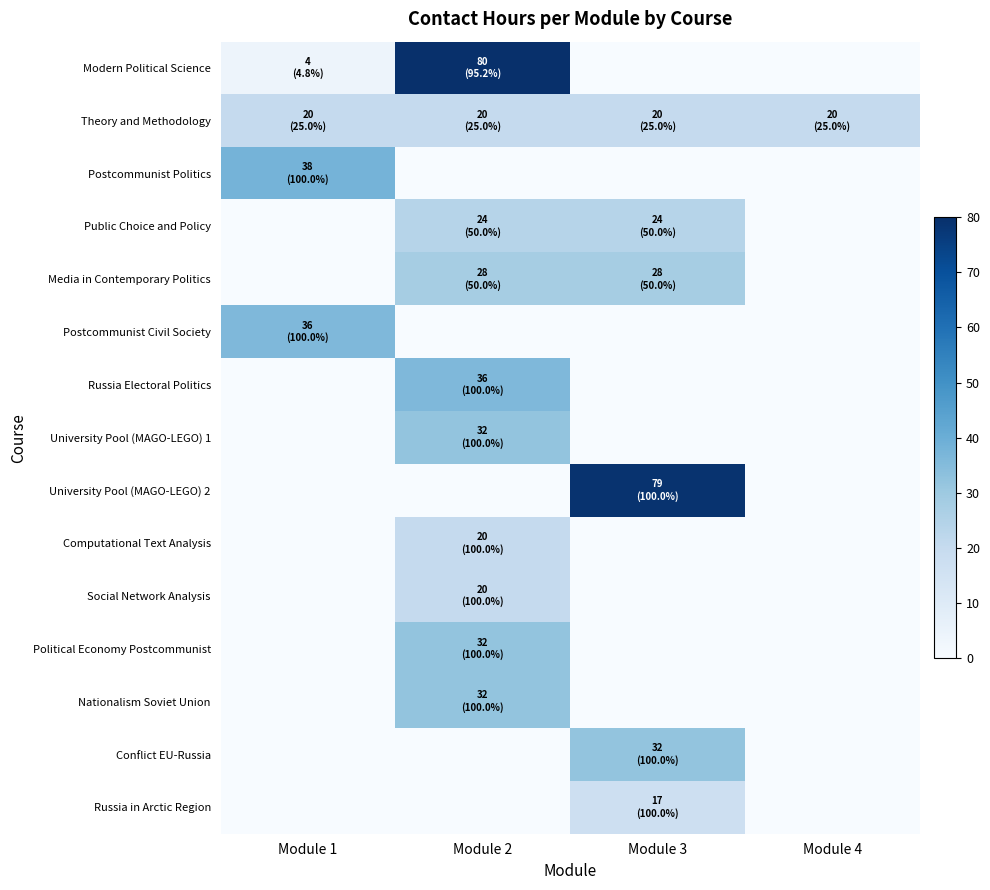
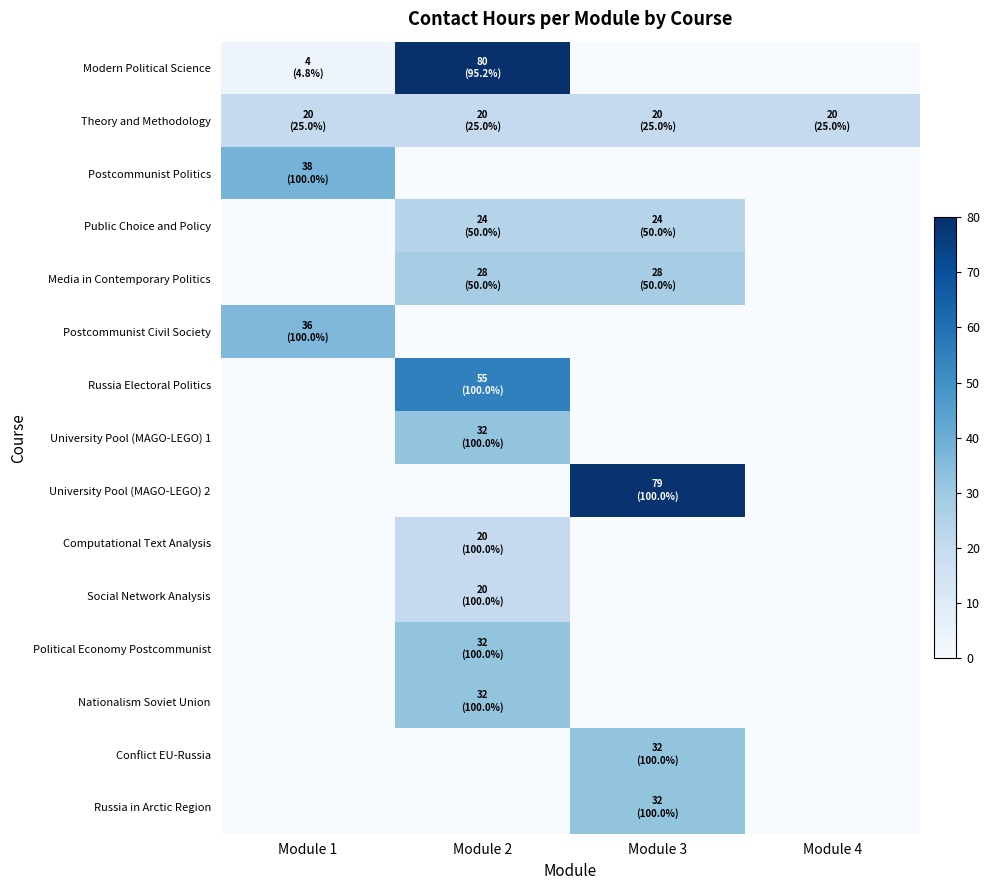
  {
    "Russia Electoral Politics": {
-     "Module 2": 36
+     "Module 2": 55
    },
    "Russia in Arctic Region": {
-     "Module 3": 17
+     "Module 3": 32
    }
  }
